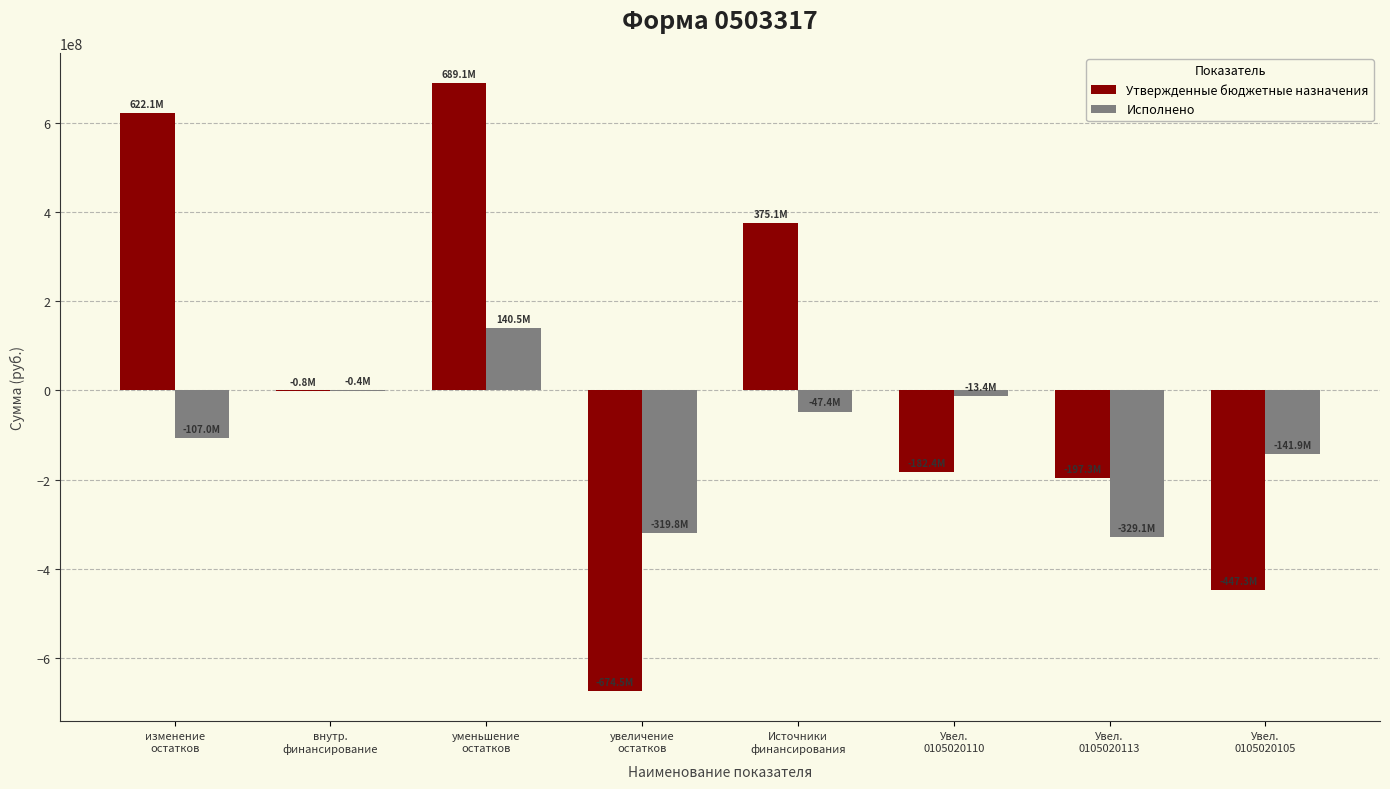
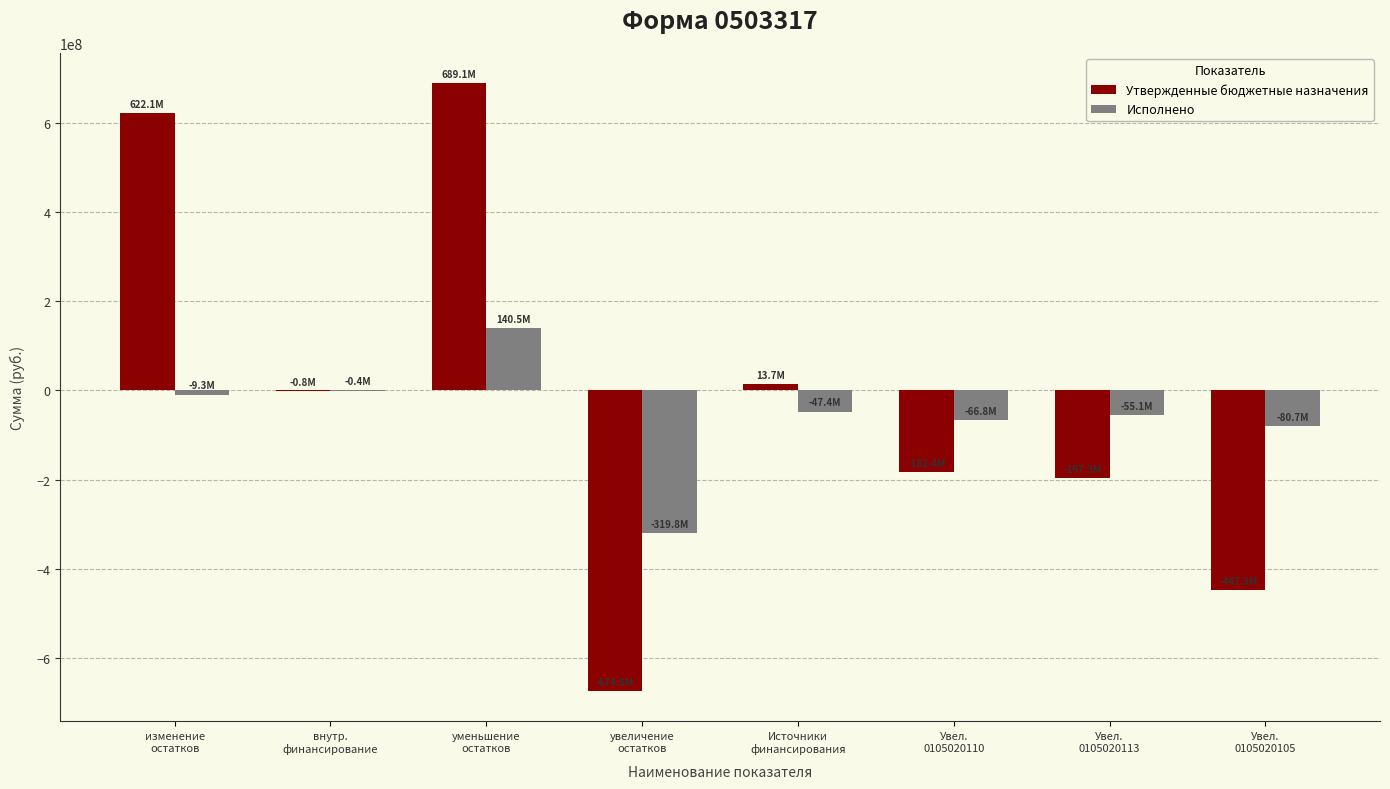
  {
    "Утвержденные бюджетные назначения": {
      "изменение остатков": "622.1M",
      "внутр. финансирование": "-0.8M",
      "уменьшение остатков": "689.1M",
      "увеличение остатков": "-674.5M",
-     "Источники финансирования": "375.1M",
+     "Источники финансирования": "13.7M",
      "Увел. 0105020110": "-182.4M",
      "Увел. 0105020113": "-197.3M",
      "Увел. 0105020105": "-447.3M"
    },
    "Исполнено": {
-     "изменение остатков": "-107.0M",
+     "изменение остатков": "-9.3M",
      "внутр. финансирование": "-0.4M",
      "уменьшение остатков": "140.5M",
      "увеличение остатков": "-319.8M",
      "Источники финансирования": "-47.4M",
-     "Увел. 0105020110": "-13.4M",
-     "Увел. 0105020113": "-329.1M",
-     "Увел. 0105020105": "-141.9M"
+     "Увел. 0105020110": "-66.8M",
+     "Увел. 0105020113": "-55.1M",
+     "Увел. 0105020105": "-80.7M"
    }
  }
